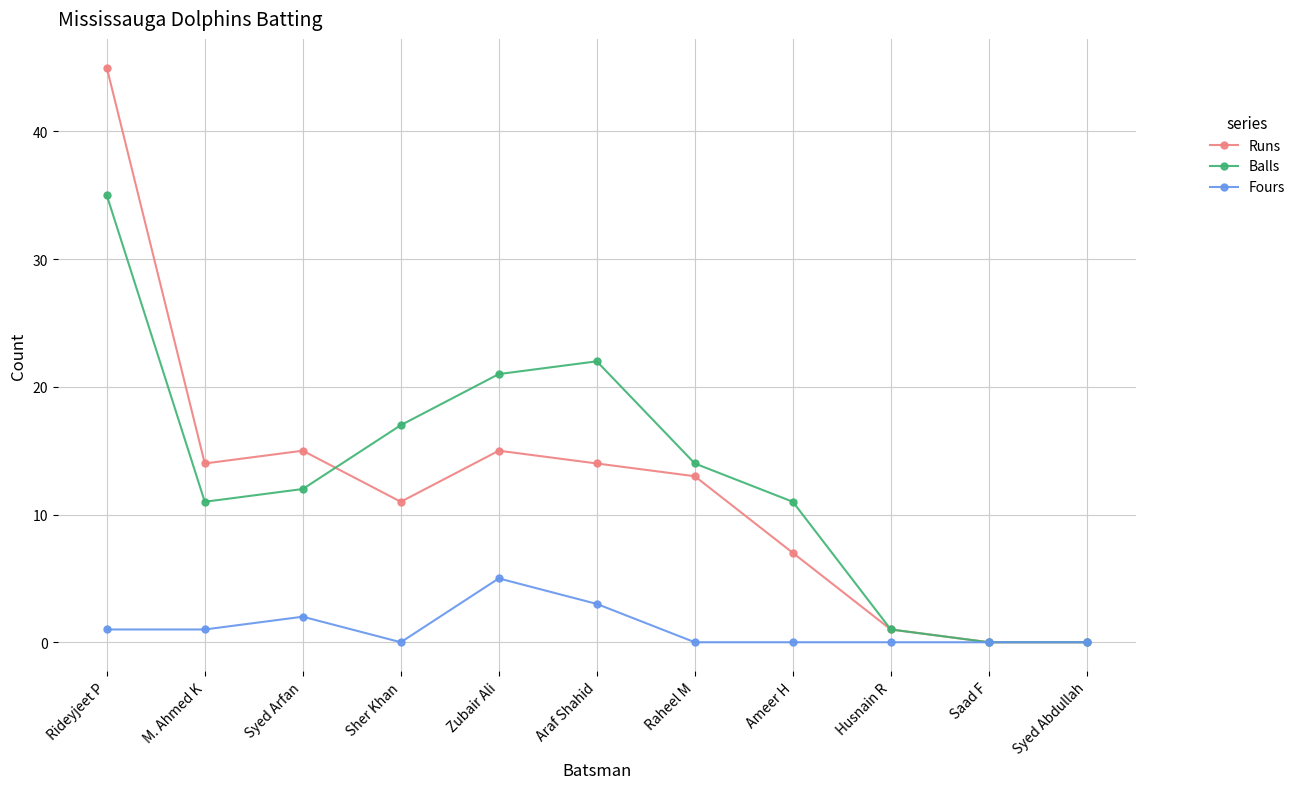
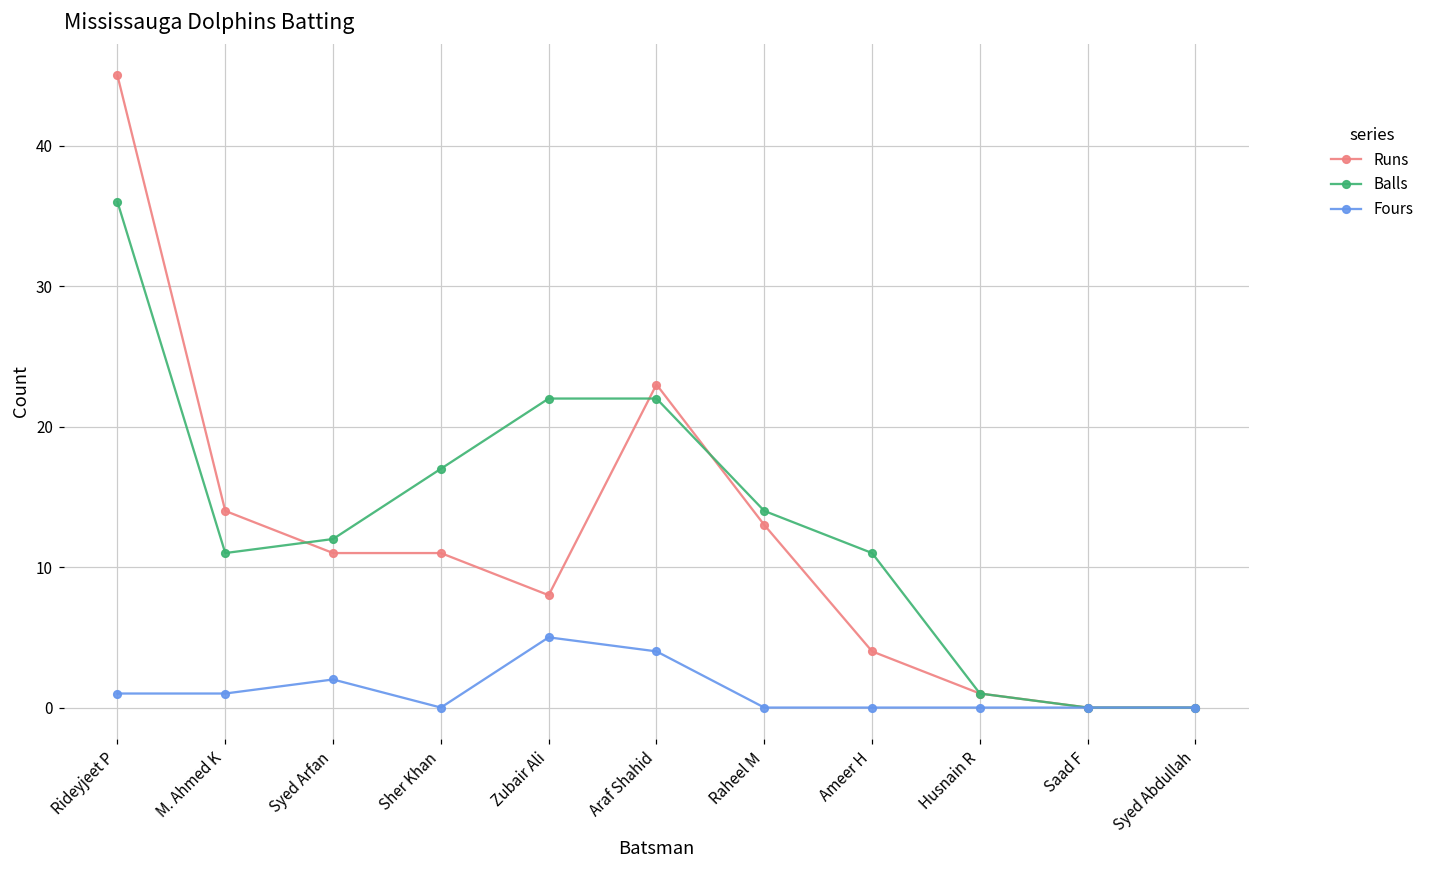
  {
    "Runs": {
      "Rideyjeet P": 45,
      "M. Ahmed K": 14,
-     "Syed Arfan": 15,
+     "Syed Arfan": 11,
      "Sher Khan": 11,
-     "Zubair Ali": 15,
-     "Araf Shahid": 14,
+     "Zubair Ali": 8,
+     "Araf Shahid": 23,
      "Raheel M": 13,
-     "Ameer H": 7
+     "Ameer H": 4
    },
    "Balls": {
-     "Rideyjeet P": 35,
+     "Rideyjeet P": 36,
      "M. Ahmed K": 11,
      "Syed Arfan": 12,
      "Sher Khan": 17,
-     "Zubair Ali": 21,
+     "Zubair Ali": 22,
      "Araf Shahid": 22,
      "Raheel M": 14,
      "Ameer H": 11
    },
    "Fours": {
      "Rideyjeet P": 1,
      "M. Ahmed K": 1,
      "Syed Arfan": 2,
      "Sher Khan": 0,
      "Zubair Ali": 5,
-     "Araf Shahid": 3,
+     "Araf Shahid": 4,
      "Raheel M": 0,
      "Ameer H": 0,
      "Husnain R": 0
    }
  }
